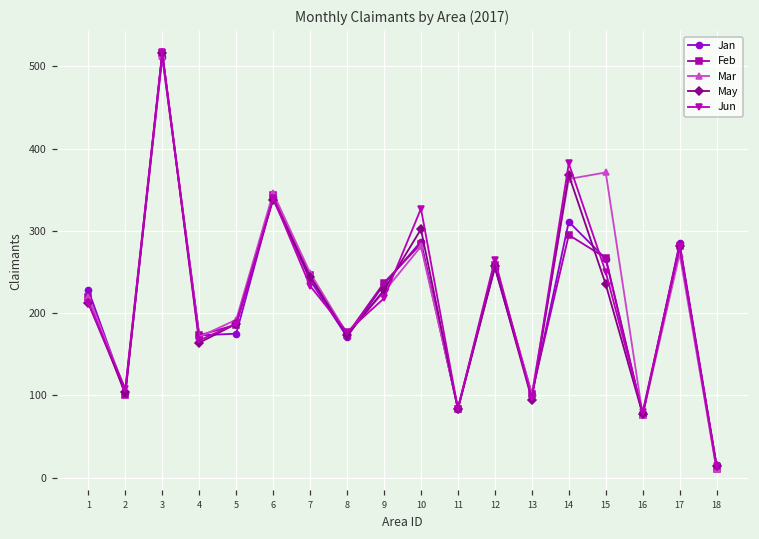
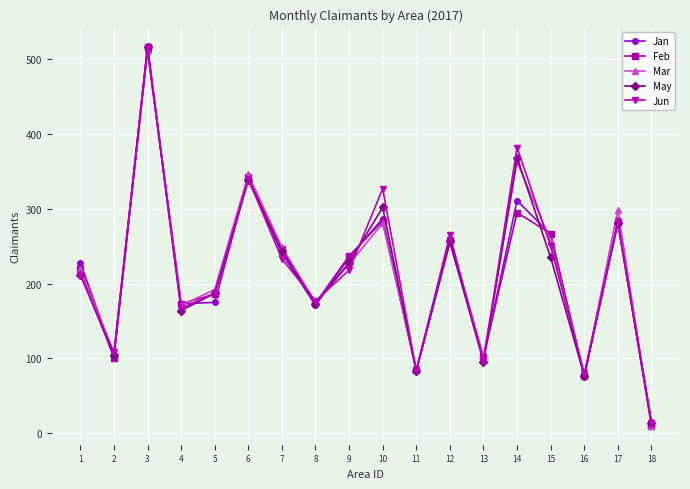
  {
    "Mar": {
      "5": 190,
      "14": 360,
-     "15": 370,
-     "17": 270
+     "15": 260,
+     "17": 300
    }
  }
